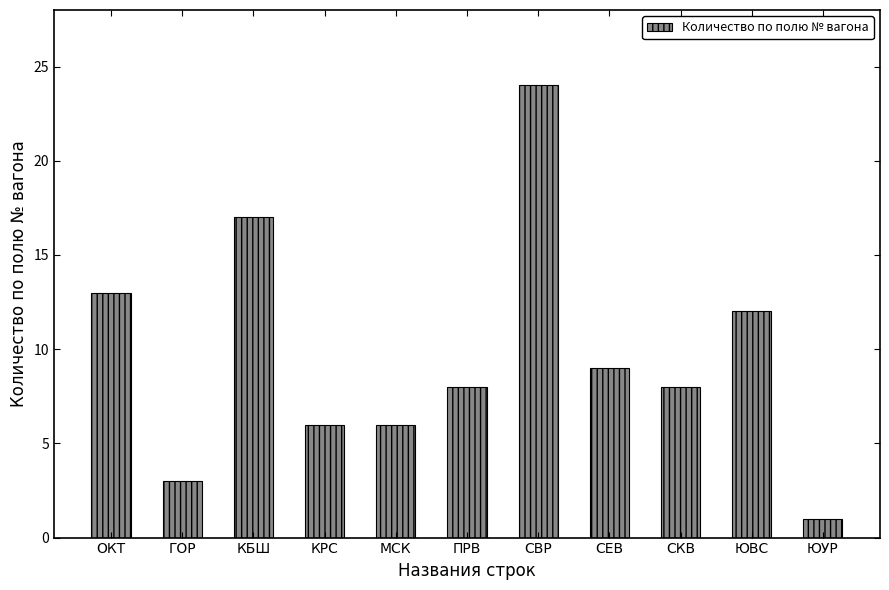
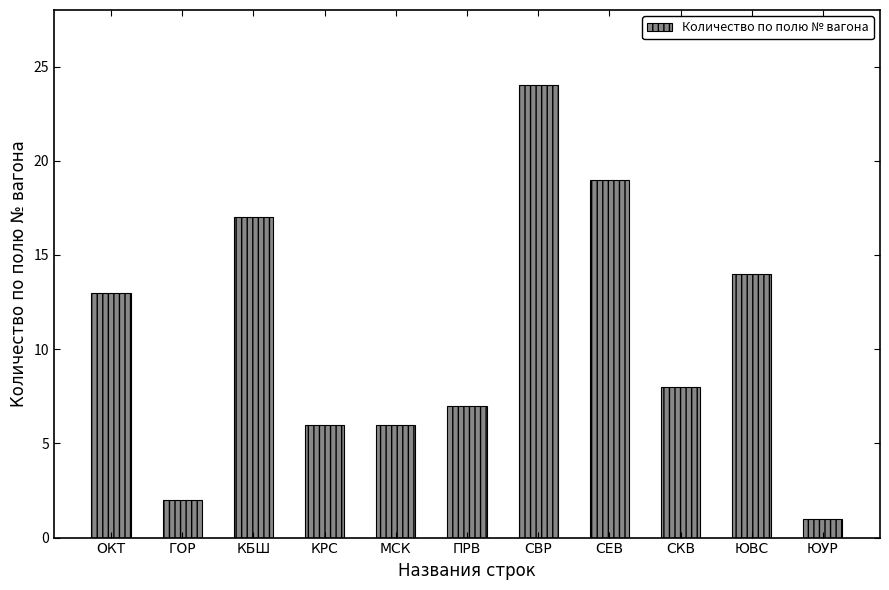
  {
    "ОКТ": 13,
-   "ГОР": 3,
+   "ГОР": 2,
    "КБШ": 17,
    "КРС": 6,
    "МСК": 6,
-   "ПРВ": 8,
+   "ПРВ": 7,
    "СВР": 24,
-   "СЕВ": 9,
+   "СЕВ": 19,
    "СКВ": 8,
-   "ЮВС": 12,
+   "ЮВС": 14,
    "ЮУР": 1
  }
